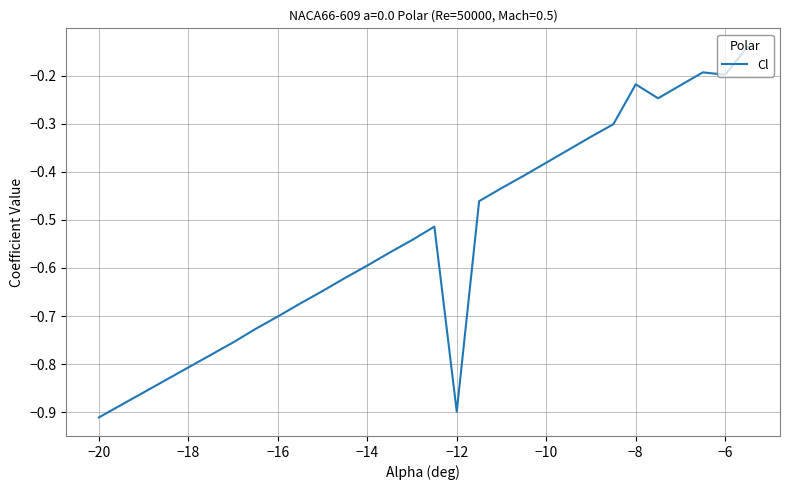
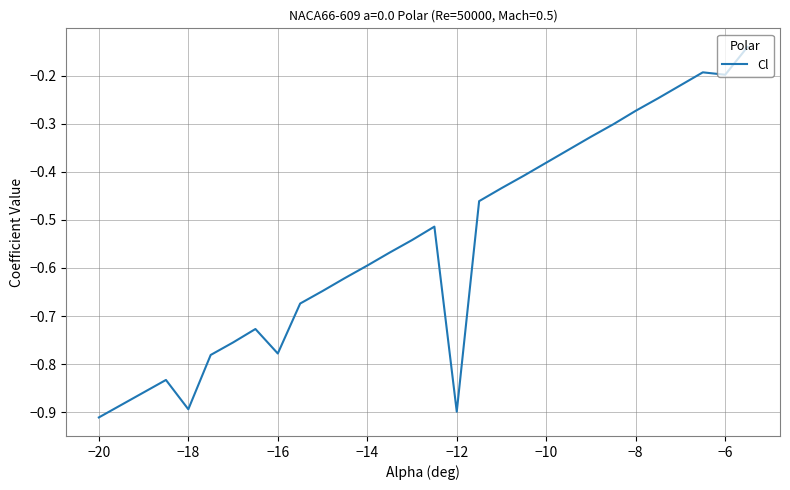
  {
    "−20": -0.91,
-   "−18": -0.81,
-   "−16": -0.70,
+   "−18": -0.89,
+   "−16": -0.78,
    "−14": -0.60,
    "−12": -0.90,
    "−10": -0.38,
-   "−8": -0.22
+   "−8": -0.27
  }
